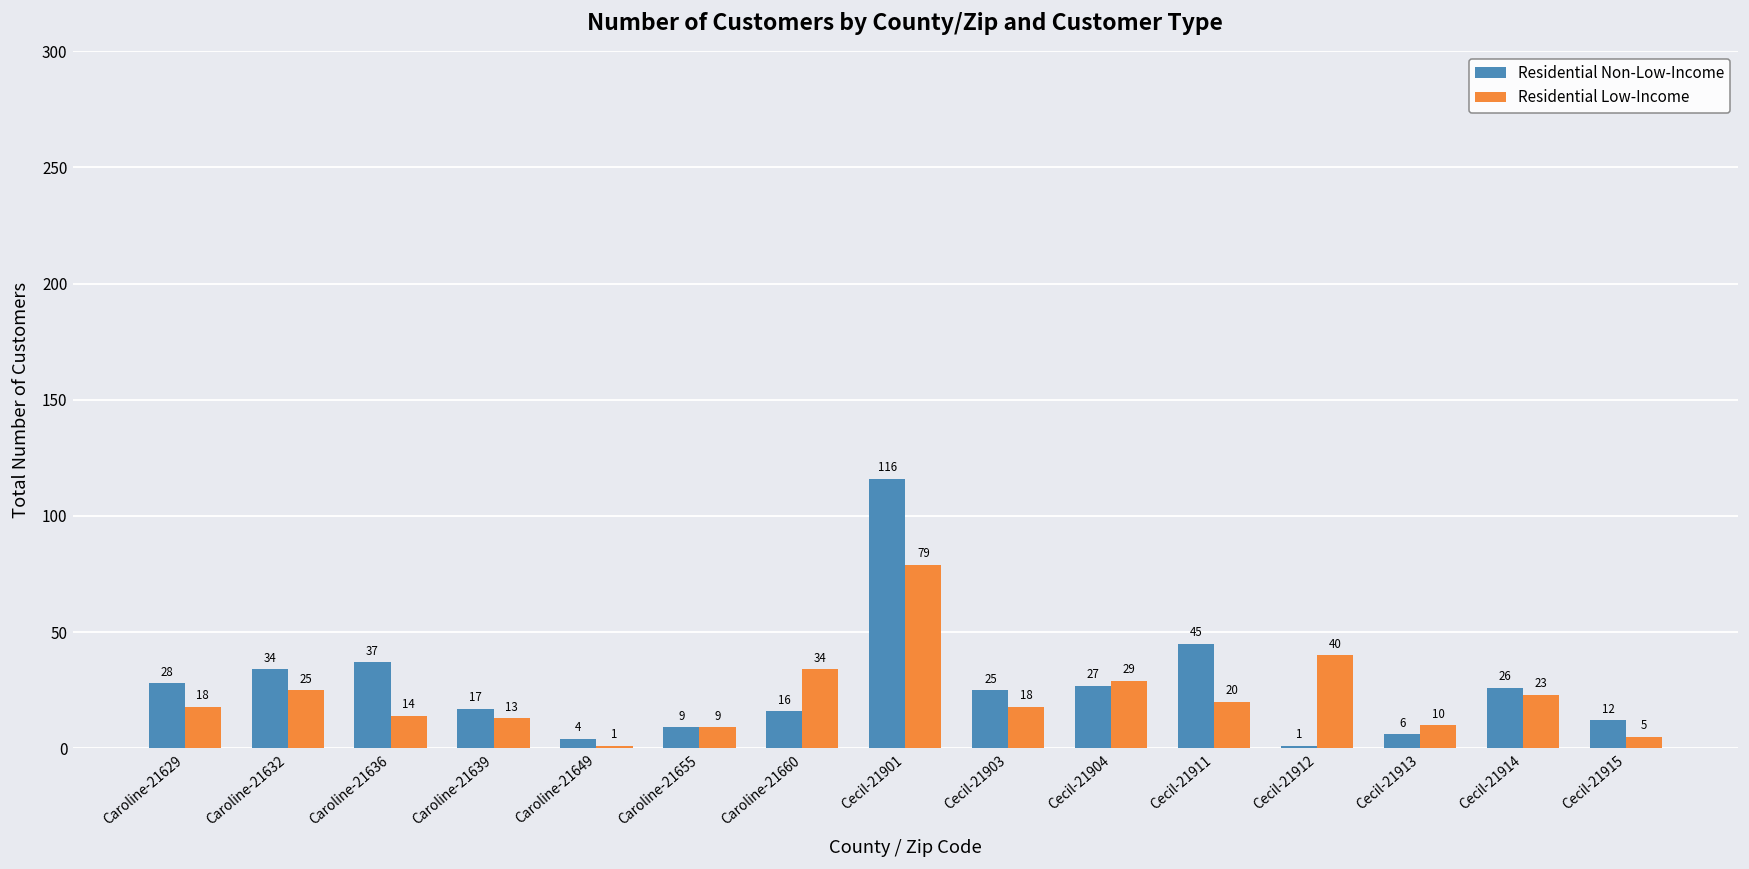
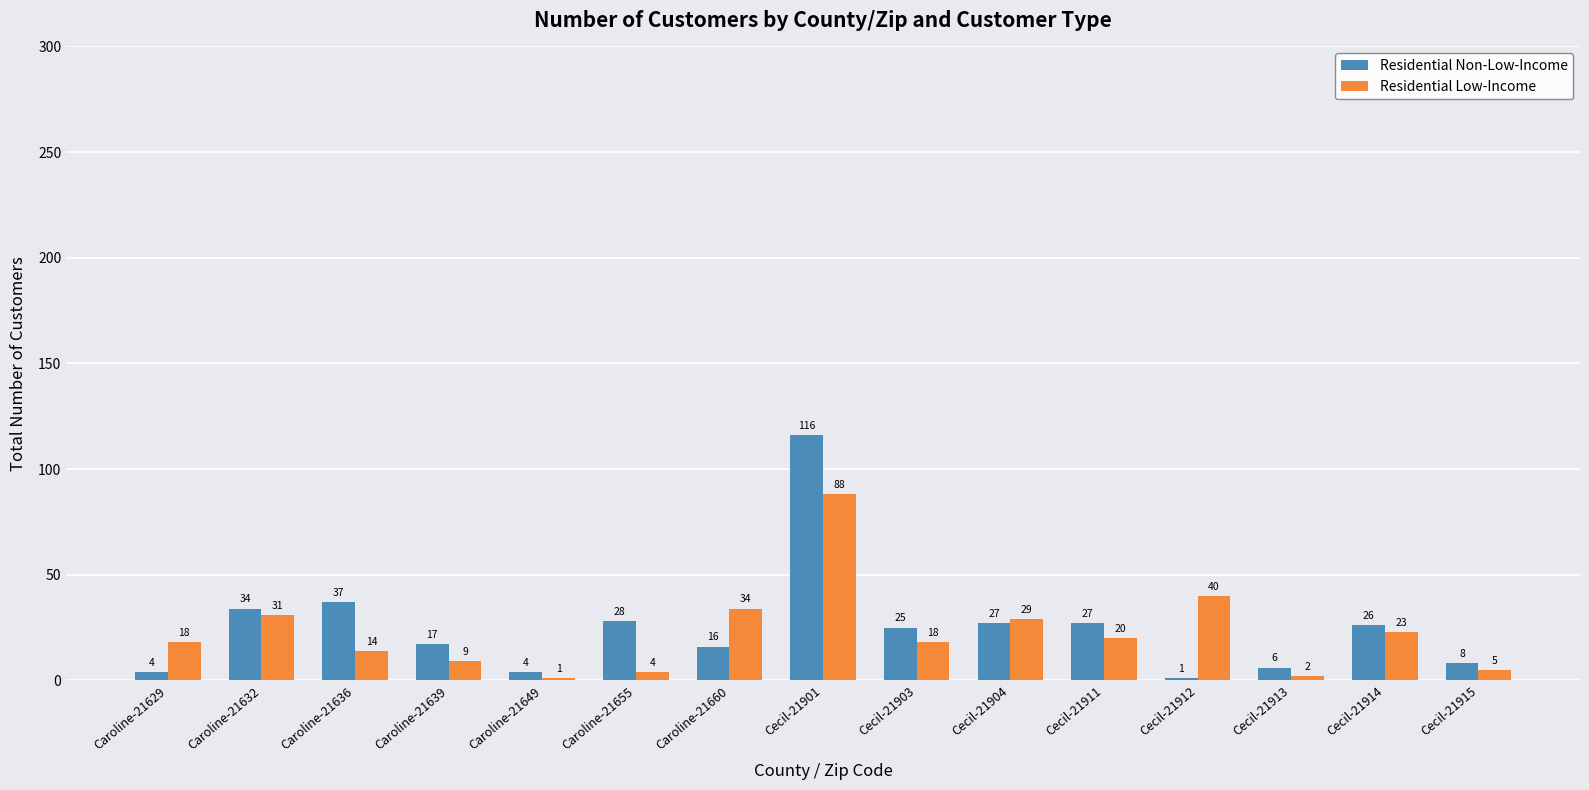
  {
    "Residential Non-Low-Income": {
-     "Caroline-21629": 28,
+     "Caroline-21629": 4,
      "Caroline-21632": 34,
      "Caroline-21636": 37,
      "Caroline-21639": 17,
      "Caroline-21649": 4,
-     "Caroline-21655": 9,
+     "Caroline-21655": 28,
      "Caroline-21660": 16,
      "Cecil-21901": 116,
      "Cecil-21903": 25,
      "Cecil-21904": 27,
-     "Cecil-21911": 45,
+     "Cecil-21911": 27,
      "Cecil-21912": 1,
      "Cecil-21913": 6,
      "Cecil-21914": 26,
-     "Cecil-21915": 12
+     "Cecil-21915": 8
    },
    "Residential Low-Income": {
      "Caroline-21629": 18,
-     "Caroline-21632": 25,
+     "Caroline-21632": 31,
      "Caroline-21636": 14,
-     "Caroline-21639": 13,
+     "Caroline-21639": 9,
      "Caroline-21649": 1,
-     "Caroline-21655": 9,
+     "Caroline-21655": 4,
      "Caroline-21660": 34,
-     "Cecil-21901": 79,
+     "Cecil-21901": 88,
      "Cecil-21903": 18,
      "Cecil-21904": 29,
      "Cecil-21911": 20,
      "Cecil-21912": 40,
-     "Cecil-21913": 10,
+     "Cecil-21913": 2,
      "Cecil-21914": 23,
      "Cecil-21915": 5
    }
  }
